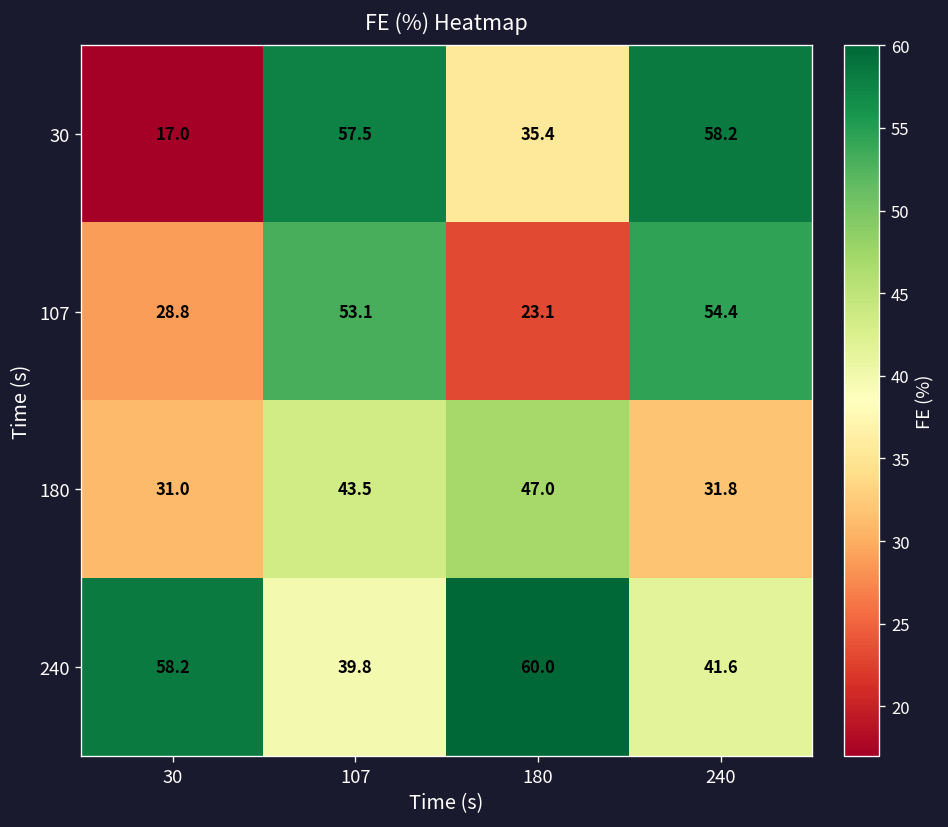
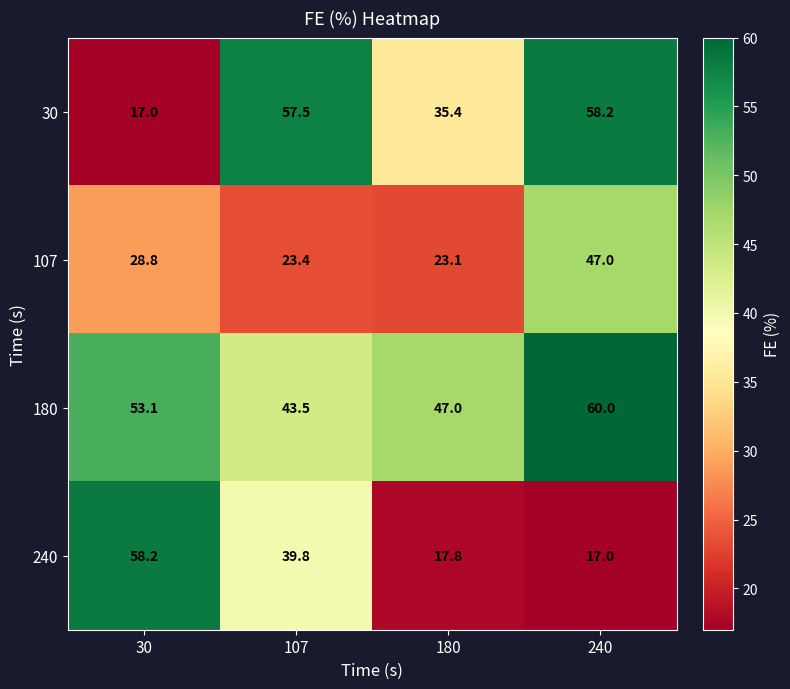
  {
    "30": {
      "30": 17.0,
      "107": 57.5,
      "180": 35.4,
      "240": 58.2
    },
    "107": {
      "30": 28.8,
-     "107": 53.1,
+     "107": 23.4,
      "180": 23.1,
-     "240": 54.4
+     "240": 47.0
    },
    "180": {
-     "30": 31.0,
+     "30": 53.1,
      "107": 43.5,
      "180": 47.0,
-     "240": 31.8
+     "240": 60.0
    },
    "240": {
      "30": 58.2,
      "107": 39.8,
-     "180": 60.0,
-     "240": 41.6
+     "180": 17.8,
+     "240": 17.0
    }
  }
